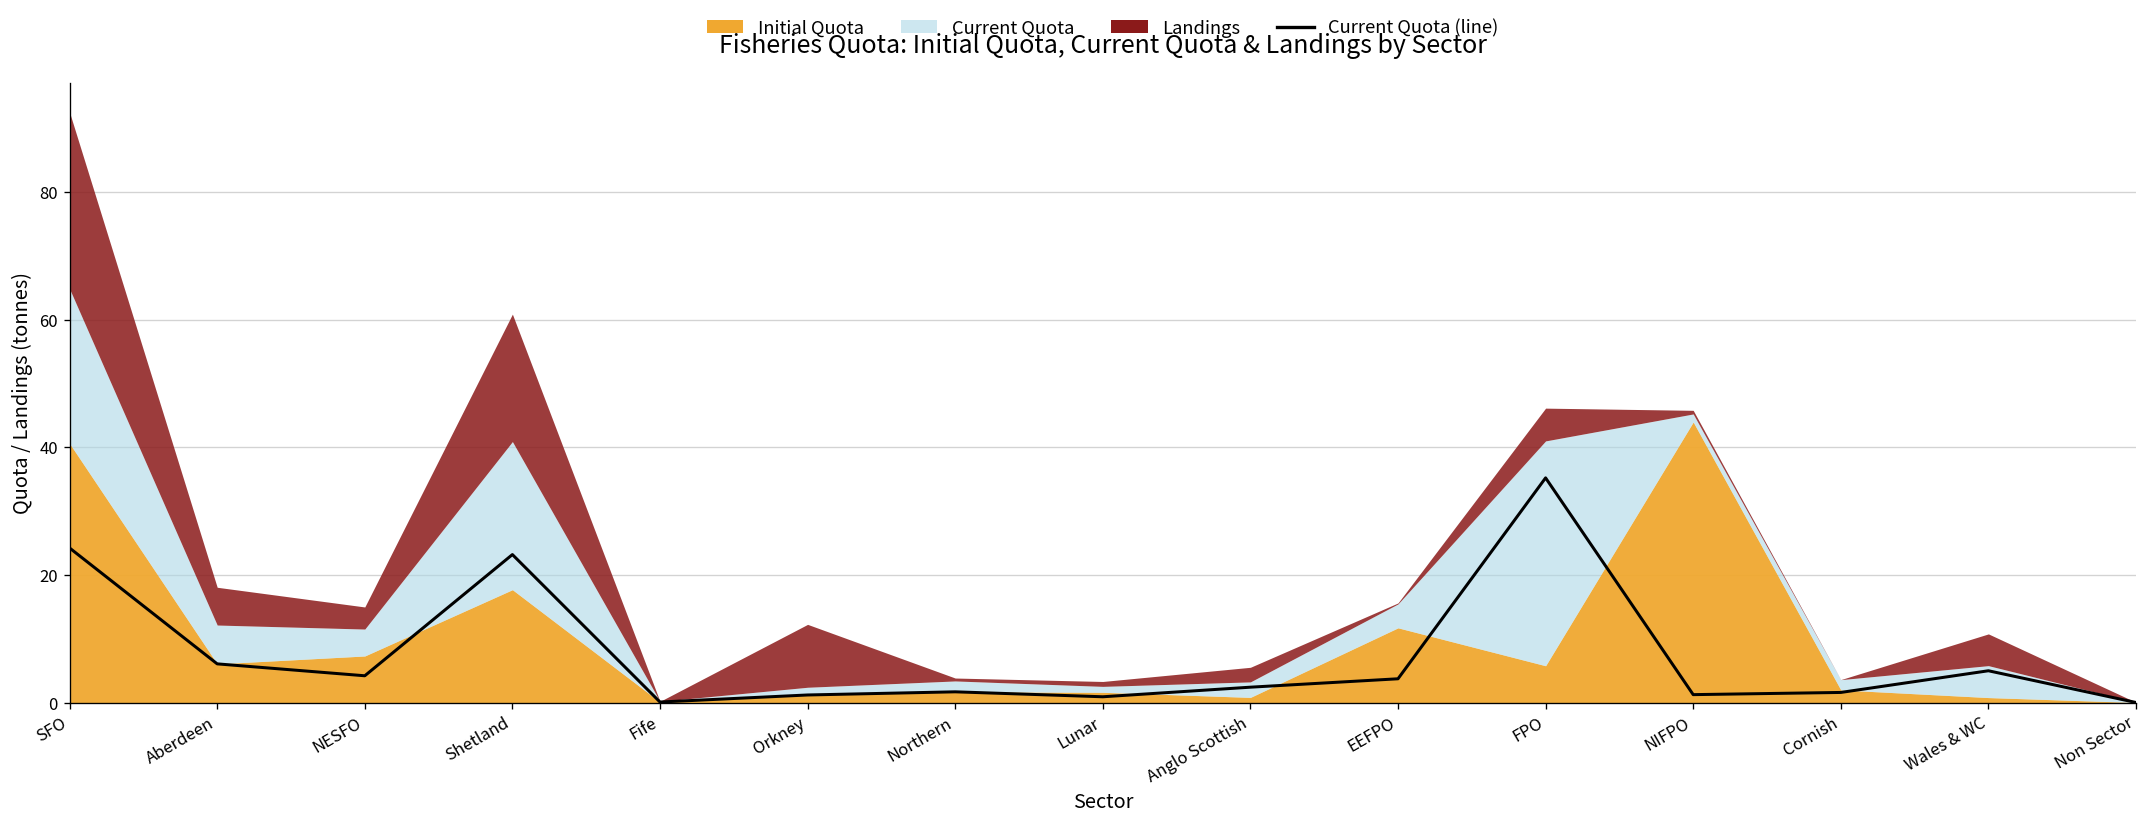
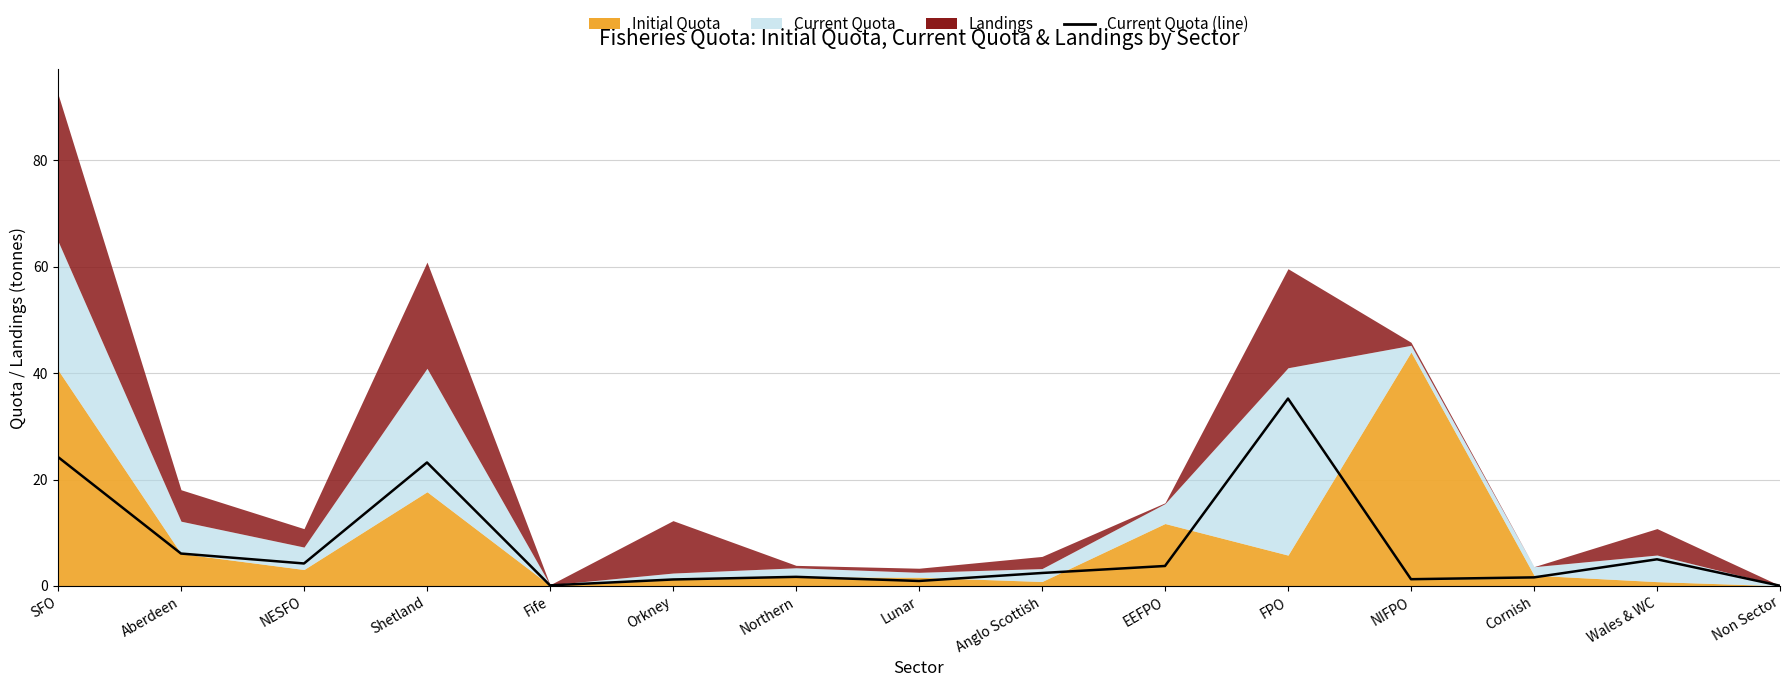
  {
    "Current Quota (line)": {
      "SFO": 24,
      "NESFO": 4,
      "Shetland": 23,
      "Lunar": 1,
      "Anglo Scottish": 2,
      "EEFPO": 4,
      "FPO": 35,
      "NIFPO": 1,
      "Wales & WC": 5
    },
    "Initial Quota": {
      "SFO": 41,
-     "NESFO": 7,
+     "NESFO": 3,
      "Shetland": 18,
      "Lunar": 2,
      "Anglo Scottish": 1,
      "EEFPO": 12,
      "FPO": 6,
      "NIFPO": 44,
      "Wales & WC": 1
    },
    "Current Quota": {
      "SFO": 24,
      "Aberdeen": 6,
      "NESFO": 4,
      "Shetland": 23,
      "Orkney": 1,
      "Lunar": 1,
      "Anglo Scottish": 2,
      "FPO": 35,
      "NIFPO": 1,
      "Wales & WC": 5
    },
    "Landings": {
      "SFO": 28,
      "Aberdeen": 6,
      "NESFO": 3,
      "Shetland": 20,
      "Orkney": 10,
      "Lunar": 1,
      "Anglo Scottish": 2,
-     "FPO": 5,
+     "FPO": 19,
      "NIFPO": 1,
      "Wales & WC": 5
    }
  }
